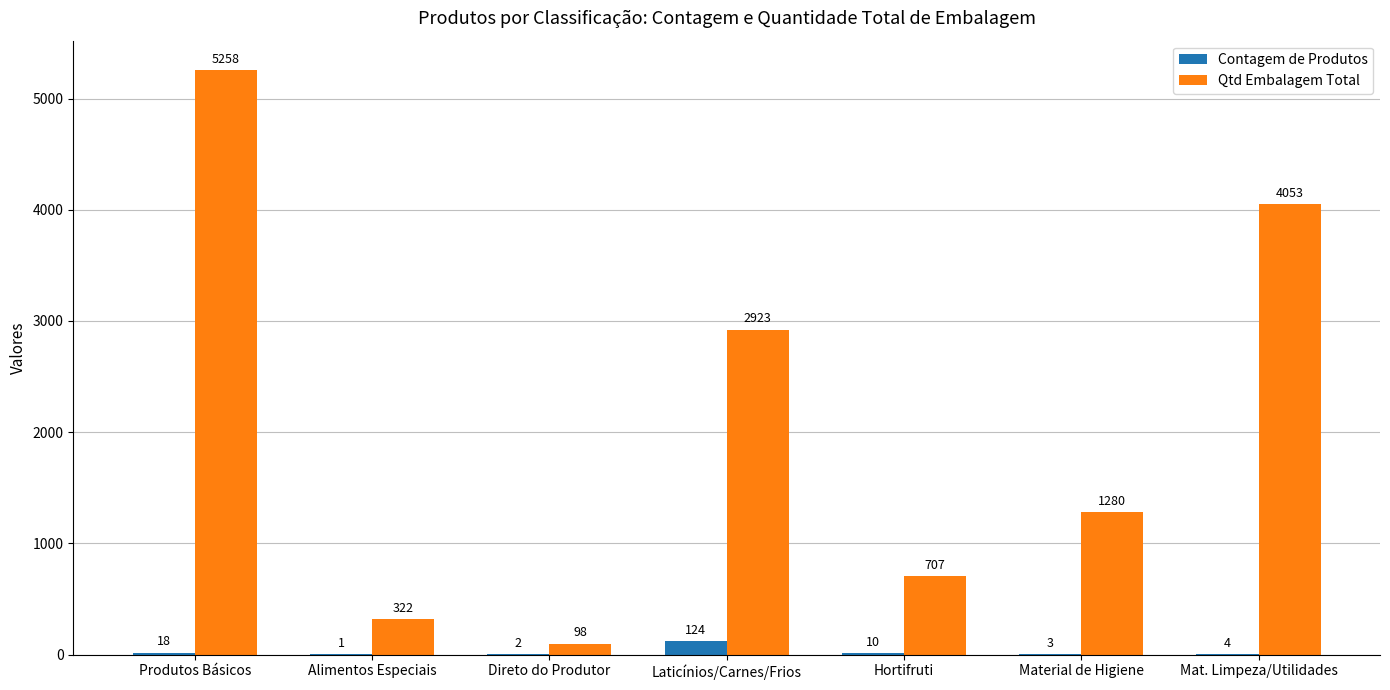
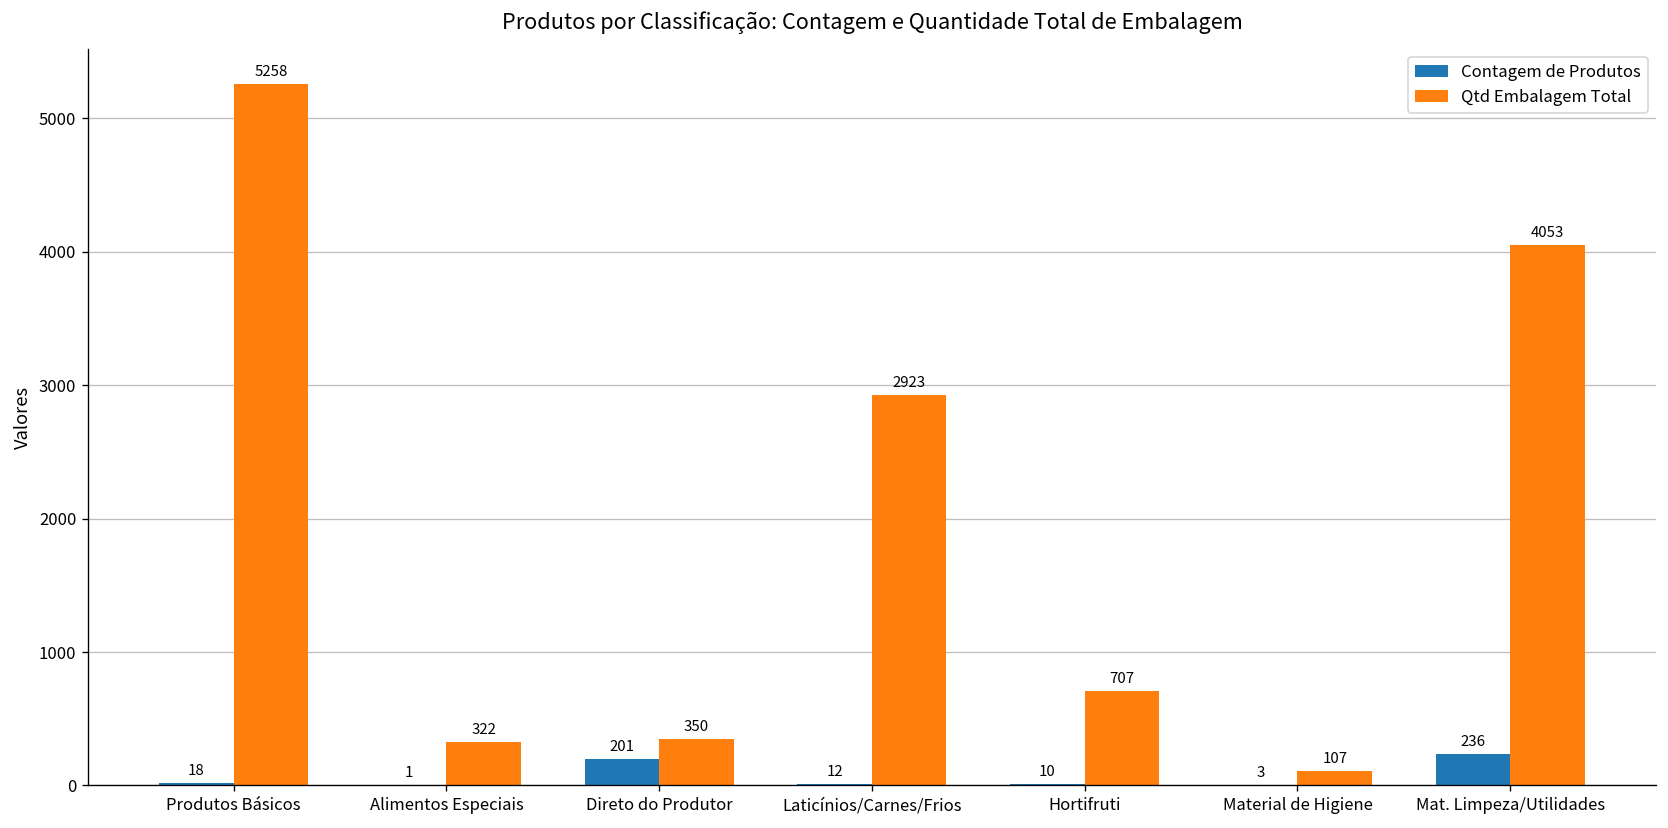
  {
    "Contagem de Produtos": {
      "Produtos Básicos": 18,
      "Alimentos Especiais": 1,
-     "Direto do Produtor": 2,
-     "Laticínios/Carnes/Frios": 124,
+     "Direto do Produtor": 201,
+     "Laticínios/Carnes/Frios": 12,
      "Hortifruti": 10,
      "Material de Higiene": 3,
-     "Mat. Limpeza/Utilidades": 4
+     "Mat. Limpeza/Utilidades": 236
    },
    "Qtd Embalagem Total": {
      "Produtos Básicos": 5258,
      "Alimentos Especiais": 322,
-     "Direto do Produtor": 98,
+     "Direto do Produtor": 350,
      "Laticínios/Carnes/Frios": 2923,
      "Hortifruti": 707,
-     "Material de Higiene": 1280,
+     "Material de Higiene": 107,
      "Mat. Limpeza/Utilidades": 4053
    }
  }
